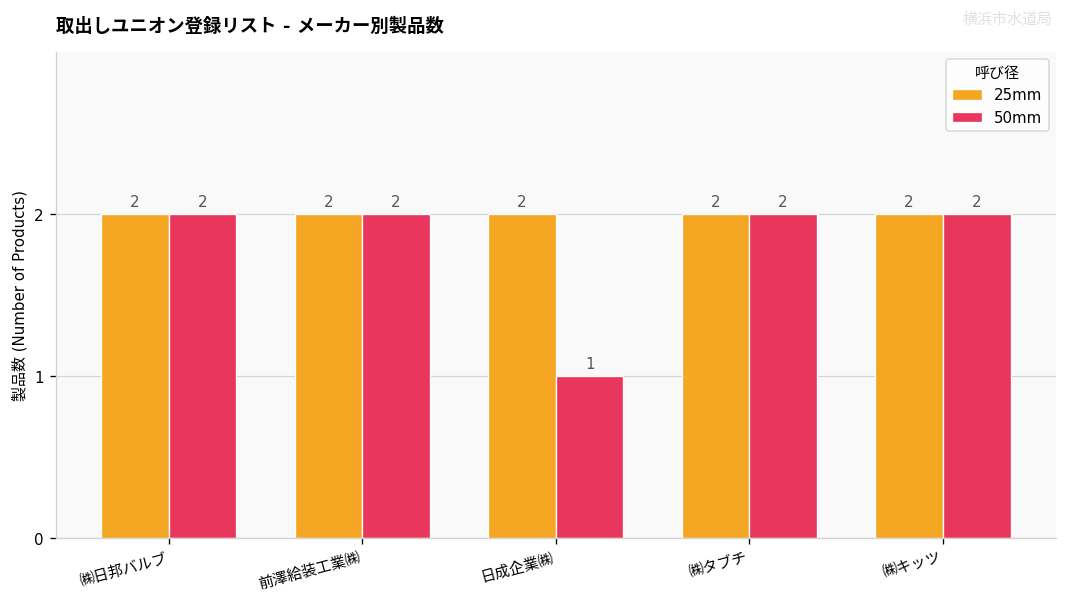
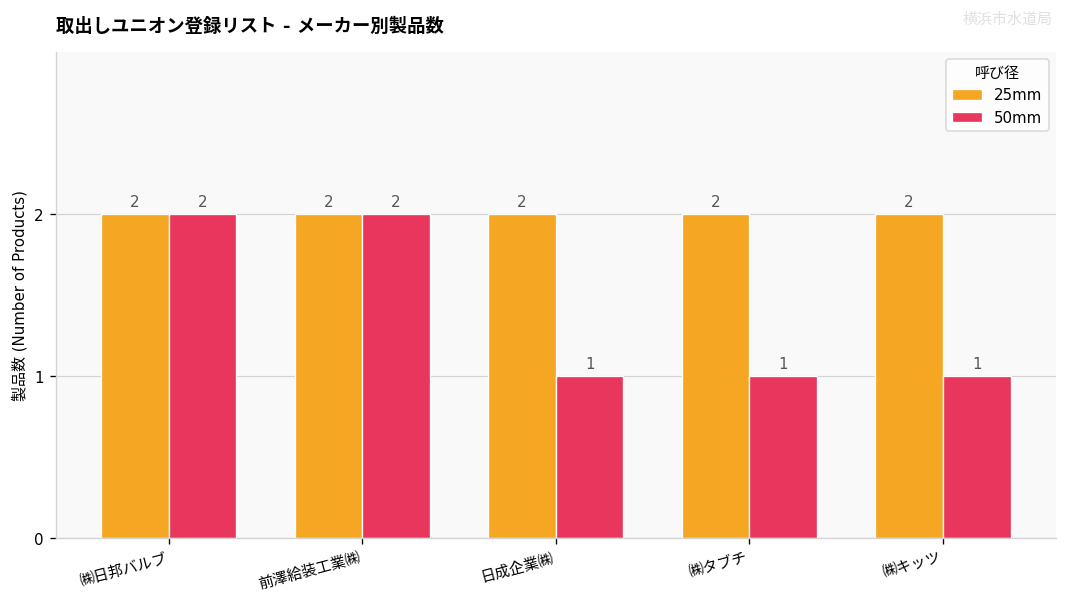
  {
    "25mm": {
      "㈱日邦バルブ": 2,
      "前澤給装工業㈱": 2,
      "日成企業㈱": 2,
      "㈱タブチ": 2,
      "㈱キッツ": 2
    },
    "50mm": {
      "㈱日邦バルブ": 2,
      "前澤給装工業㈱": 2,
      "日成企業㈱": 1,
-     "㈱タブチ": 2,
-     "㈱キッツ": 2
+     "㈱タブチ": 1,
+     "㈱キッツ": 1
    }
  }
